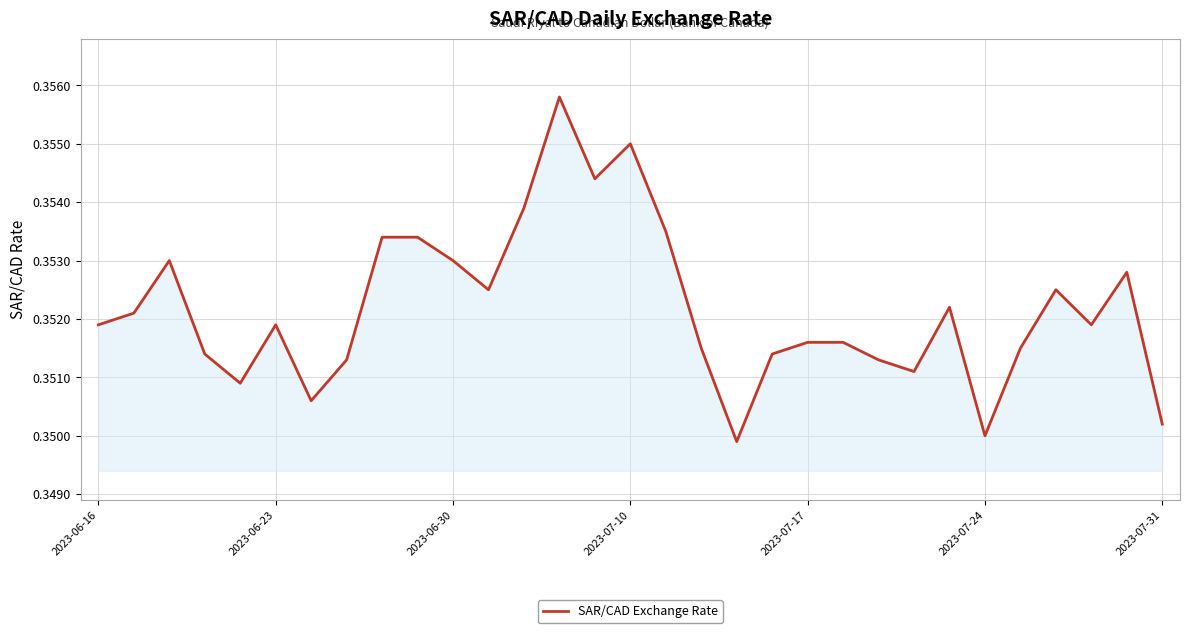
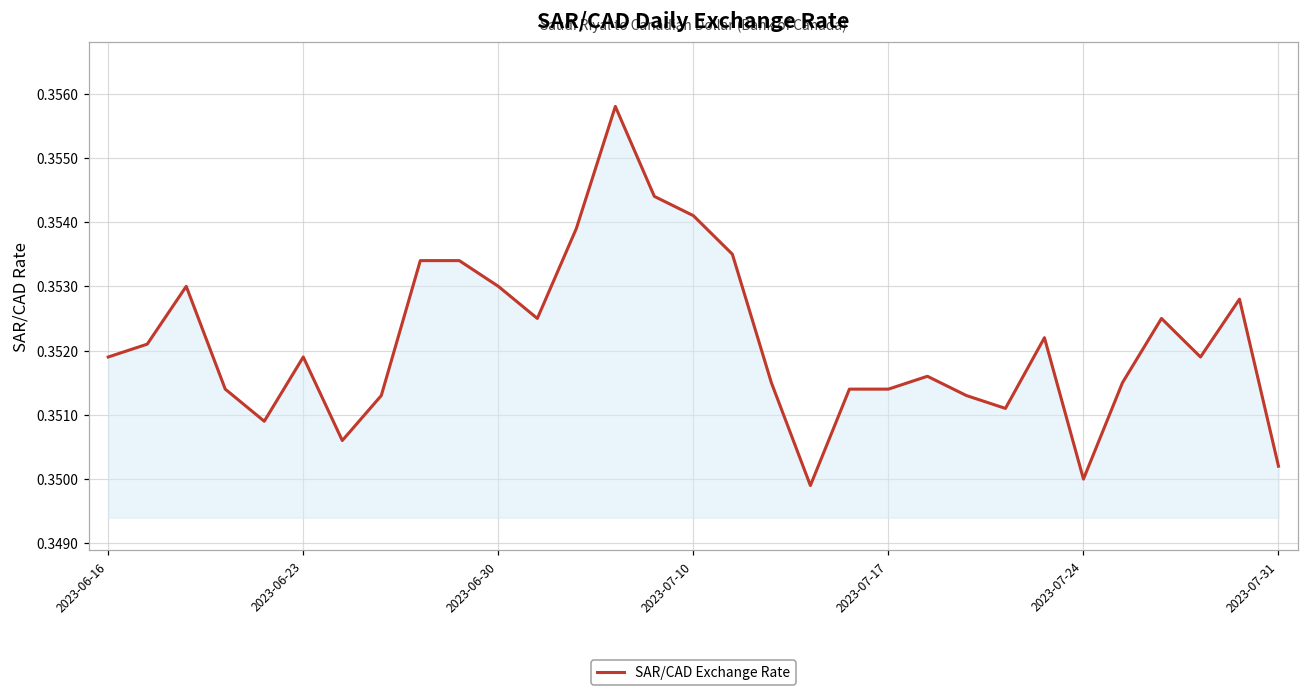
  {
    "2023-06-16": 0.3519,
    "2023-06-23": 0.3519,
    "2023-06-30": 0.3530,
-   "2023-07-10": 0.3550,
-   "2023-07-17": 0.3516,
+   "2023-07-10": 0.3541,
+   "2023-07-17": 0.3514,
    "2023-07-24": 0.3500,
    "2023-07-31": 0.3502
  }
